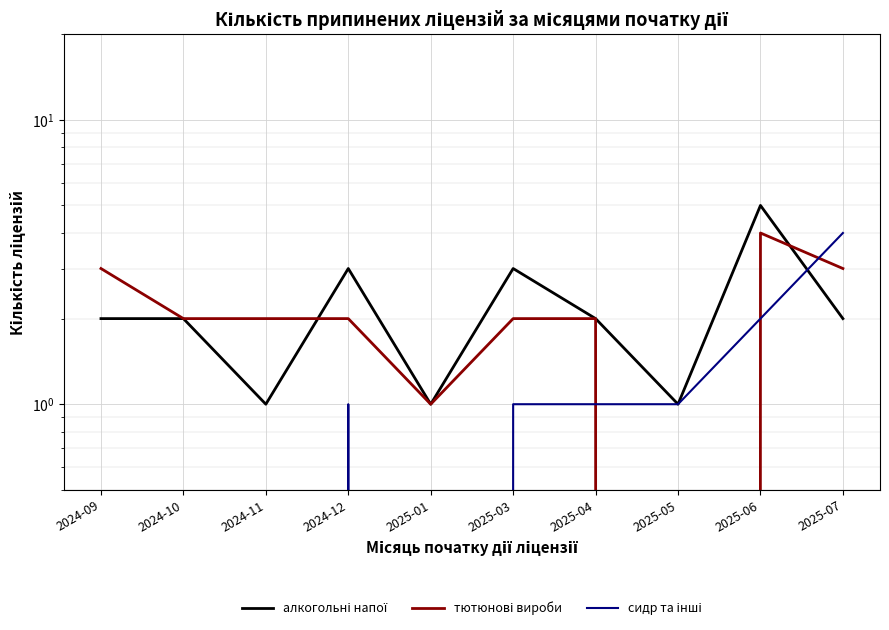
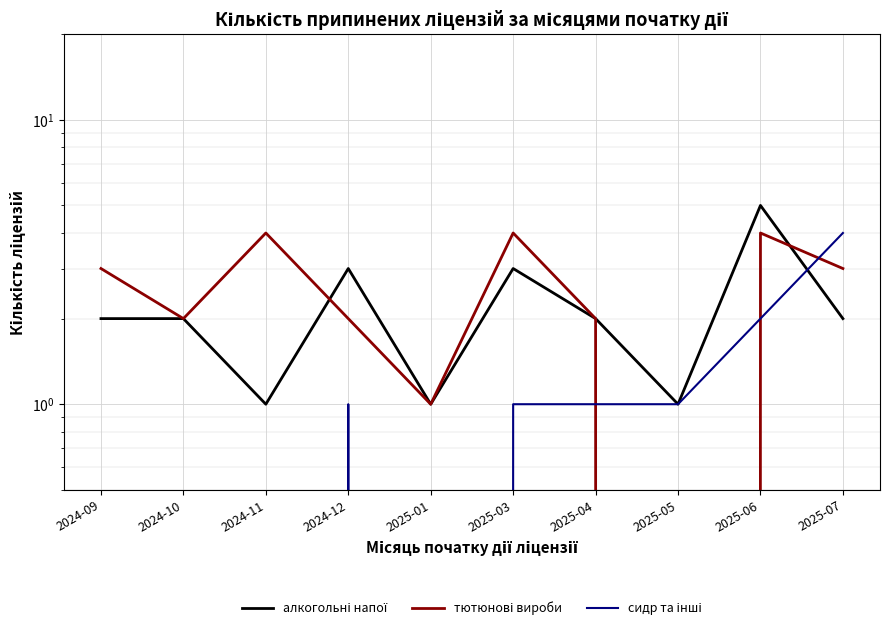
  {
    "алкогольні напої": {
      "2024-09": 2,
      "2024-11": 1,
      "2024-12": 3,
      "2025-03": 3,
      "2025-06": 5,
      "2025-07": 2
    },
    "тютюнові вироби": {
      "2024-09": 3,
-     "2024-11": 2,
+     "2024-11": 4,
      "2024-12": 2,
-     "2025-03": 2,
+     "2025-03": 4,
      "2025-06": 4,
      "2025-07": 3
    },
    "сидр та інші": {
      "2024-12": 1,
      "2025-03": 1,
      "2025-04": 1,
      "2025-06": 2,
      "2025-07": 4
    }
  }
